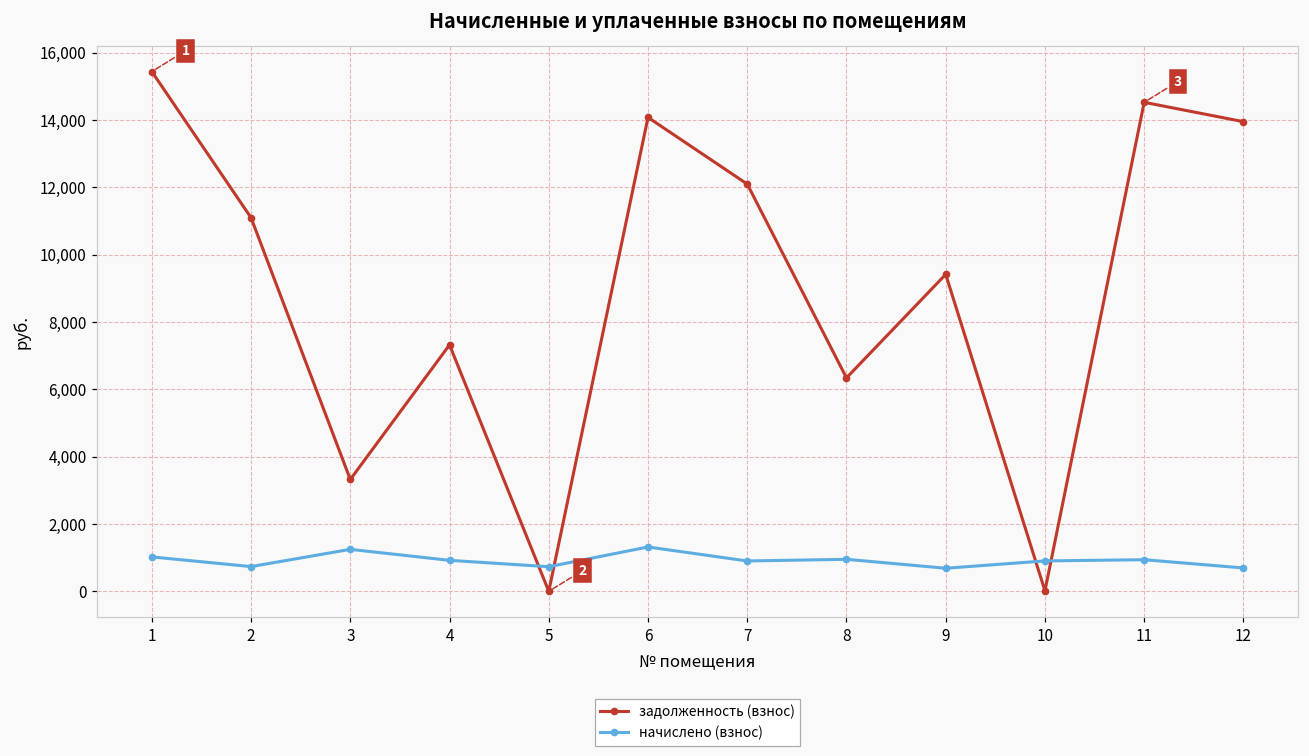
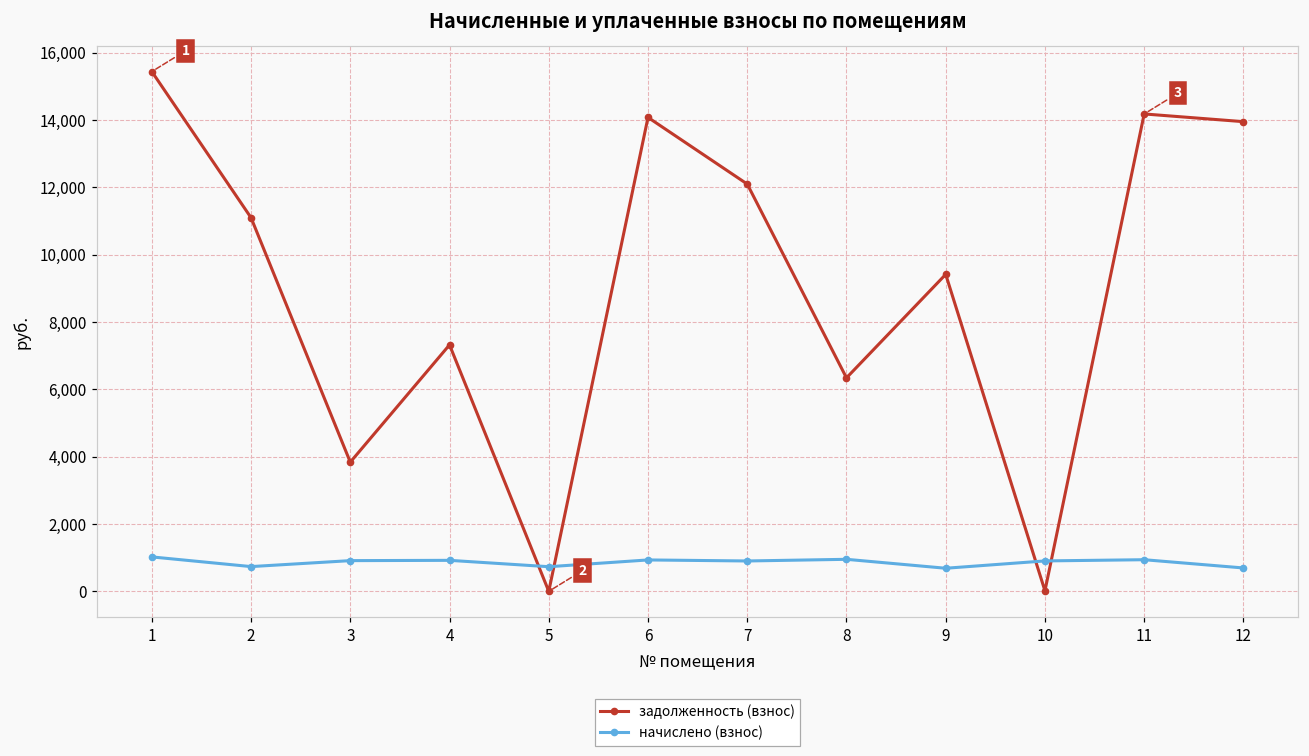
  {
    "задолженность (взнос)": {
      "1": "15,400",
      "2": "11,100",
-     "3": "3,300",
+     "3": "3,800",
      "4": "7,300",
      "5": "0",
      "6": "14,100",
      "7": "12,100",
      "8": "6,300",
      "9": "9,400",
      "10": "0",
-     "11": "14,500",
+     "11": "14,200",
      "12": "13,900"
    },
    "начислено (взнос)": {
      "1": "1,000",
      "2": "700",
-     "3": "1,200",
+     "3": "900",
      "4": "900",
      "5": "700",
-     "6": "1,300",
+     "6": "900",
      "7": "900",
      "8": "1,000",
      "9": "700",
      "10": "900",
      "11": "900",
      "12": "700"
    }
  }
